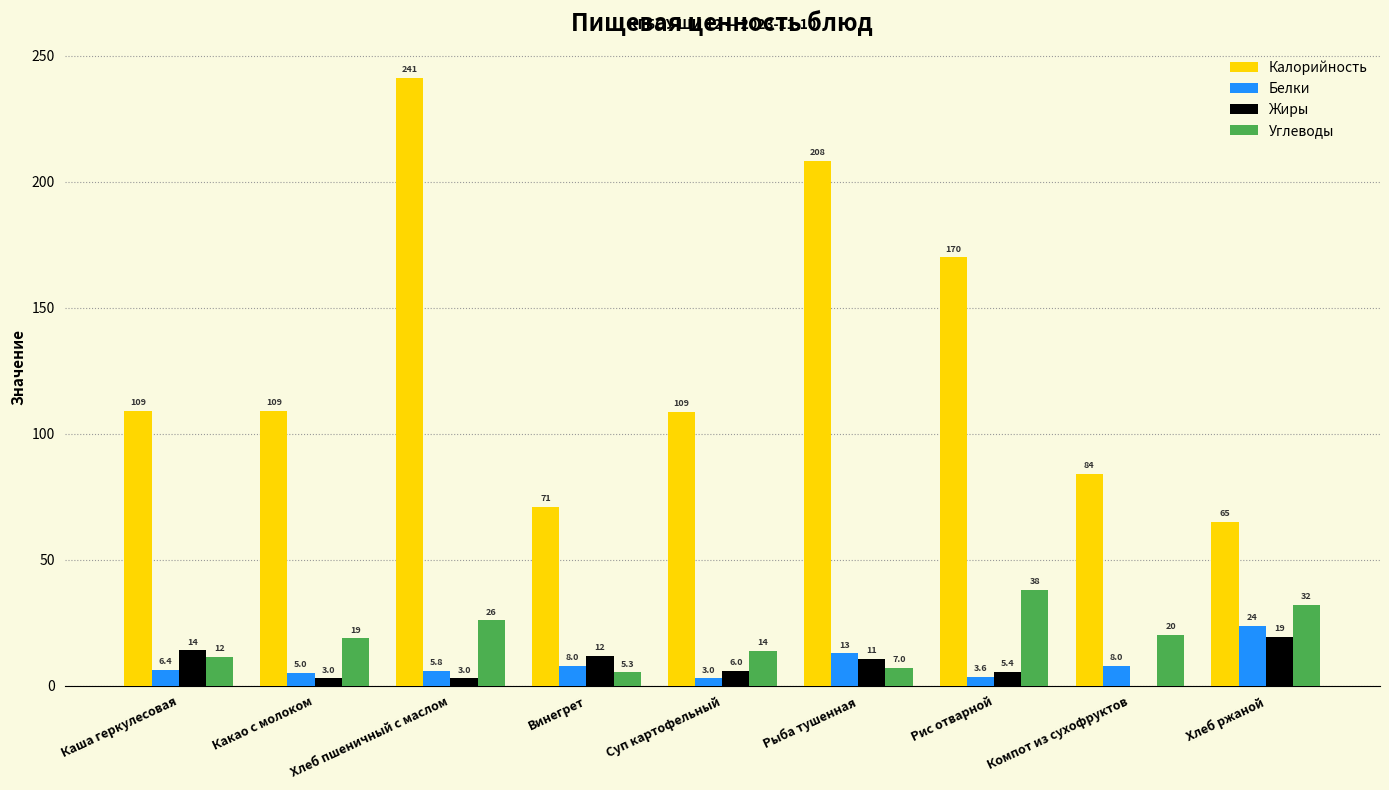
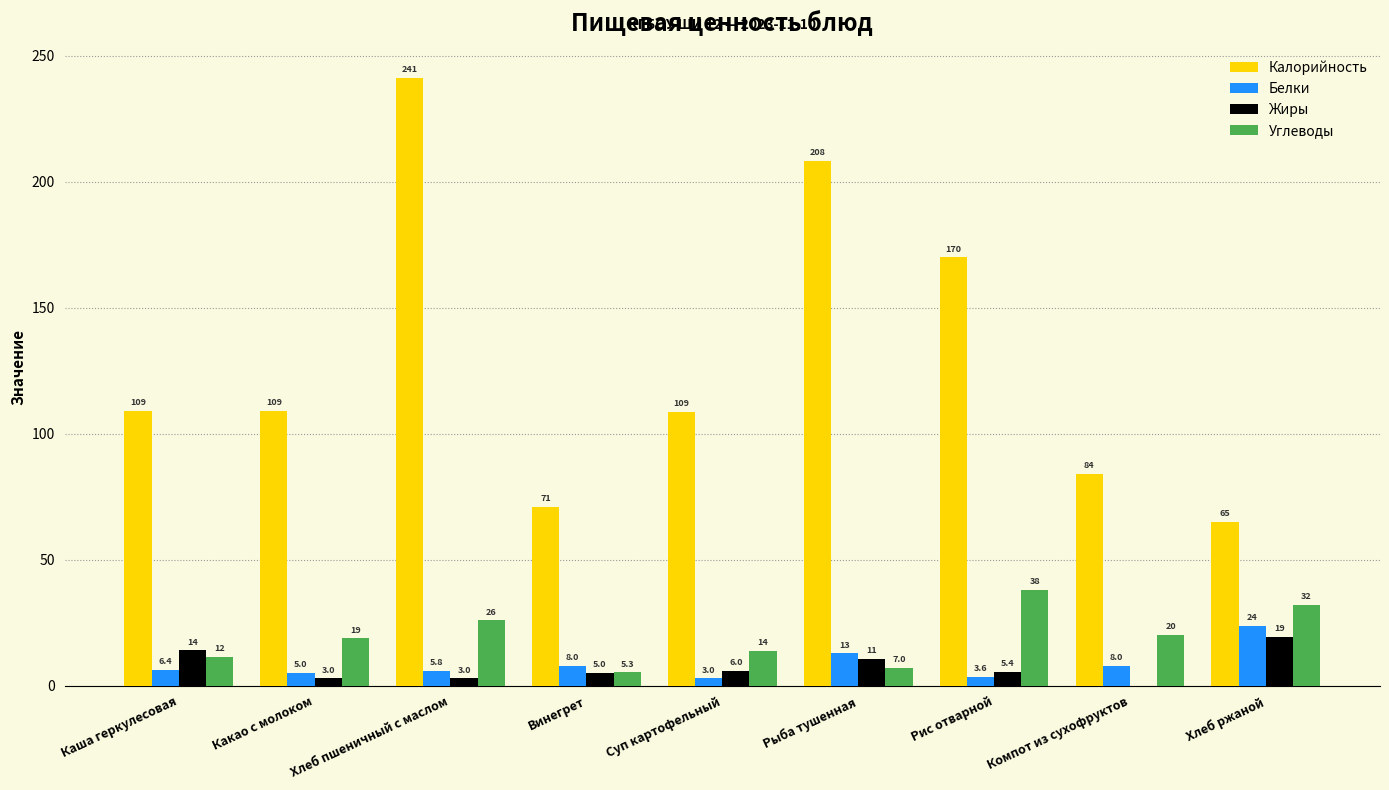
  {
    "Калорийность": {
      "Каша геркулесовая": 109,
      "Какао с молоком": 109,
      "Хлеб пшеничный с маслом": 241,
      "Винегрет": 71,
      "Суп картофельный": 109,
      "Рыба тушенная": 208,
      "Рис отварной": 170,
      "Компот из сухофруктов": 84,
      "Хлеб ржаной": 65
    },
    "Белки": {
      "Каша геркулесовая": 6.4,
      "Какао с молоком": 5.0,
      "Хлеб пшеничный с маслом": 5.8,
      "Винегрет": 8.0,
      "Суп картофельный": 3.0,
      "Рыба тушенная": 13,
      "Рис отварной": 3.6,
      "Компот из сухофруктов": 8.0,
      "Хлеб ржаной": 24
    },
    "Жиры": {
      "Каша геркулесовая": 14,
      "Какао с молоком": 3.0,
      "Хлеб пшеничный с маслом": 3.0,
-     "Винегрет": 12,
+     "Винегрет": 5.0,
      "Суп картофельный": 6.0,
      "Рыба тушенная": 11,
      "Рис отварной": 5.4,
      "Хлеб ржаной": 19
    },
    "Углеводы": {
      "Каша геркулесовая": 12,
      "Какао с молоком": 19,
      "Хлеб пшеничный с маслом": 26,
      "Винегрет": 5.3,
      "Суп картофельный": 14,
      "Рыба тушенная": 7.0,
      "Рис отварной": 38,
      "Компот из сухофруктов": 20,
      "Хлеб ржаной": 32
    }
  }
